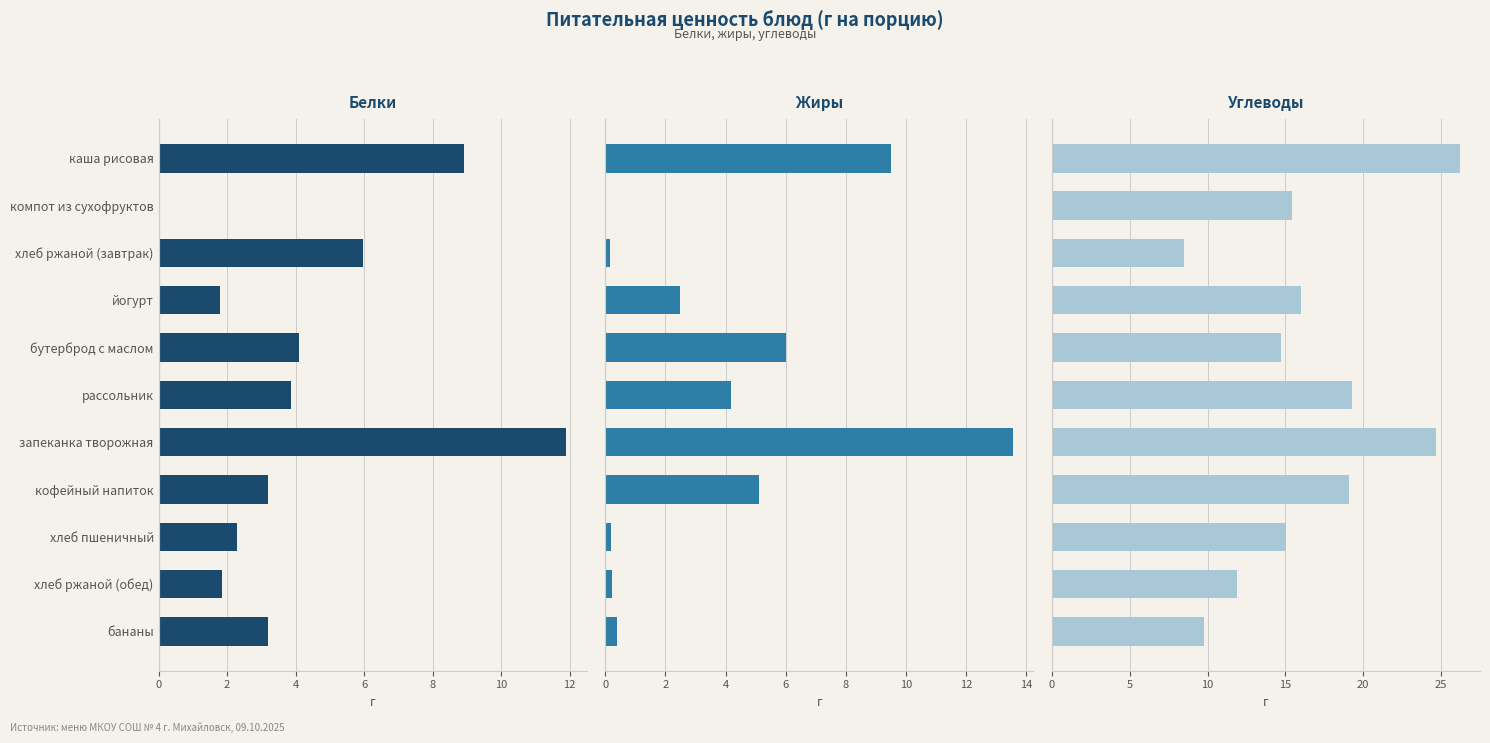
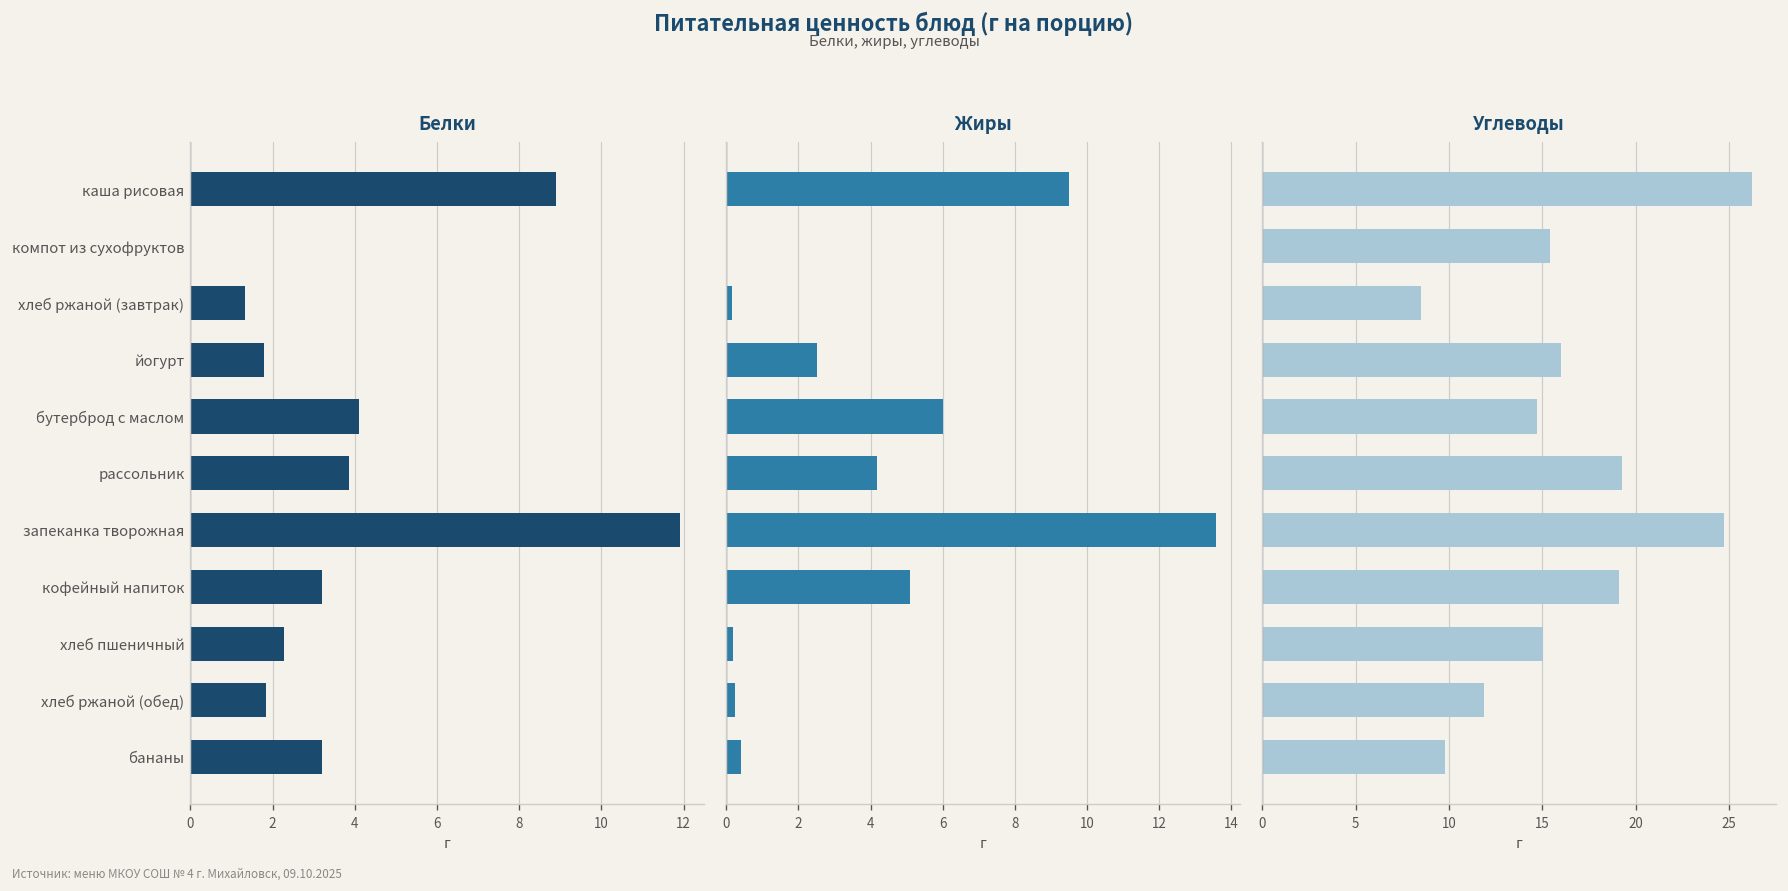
  {
    "Белки": {
      "каша рисовая": 8.9,
      "компот из сухофруктов": 0.0,
-     "хлеб ржаной (завтрак)": 6.0,
+     "хлеб ржаной (завтрак)": 1.3,
      "йогурт": 1.8,
      "бутерброд с маслом": 4.1,
      "рассольник": 3.9,
      "запеканка творожная": 11.9,
      "кофейный напиток": 3.2,
      "хлеб пшеничный": 2.3,
      "хлеб ржаной (обед)": 1.9,
      "бананы": 3.2
    }
  }
